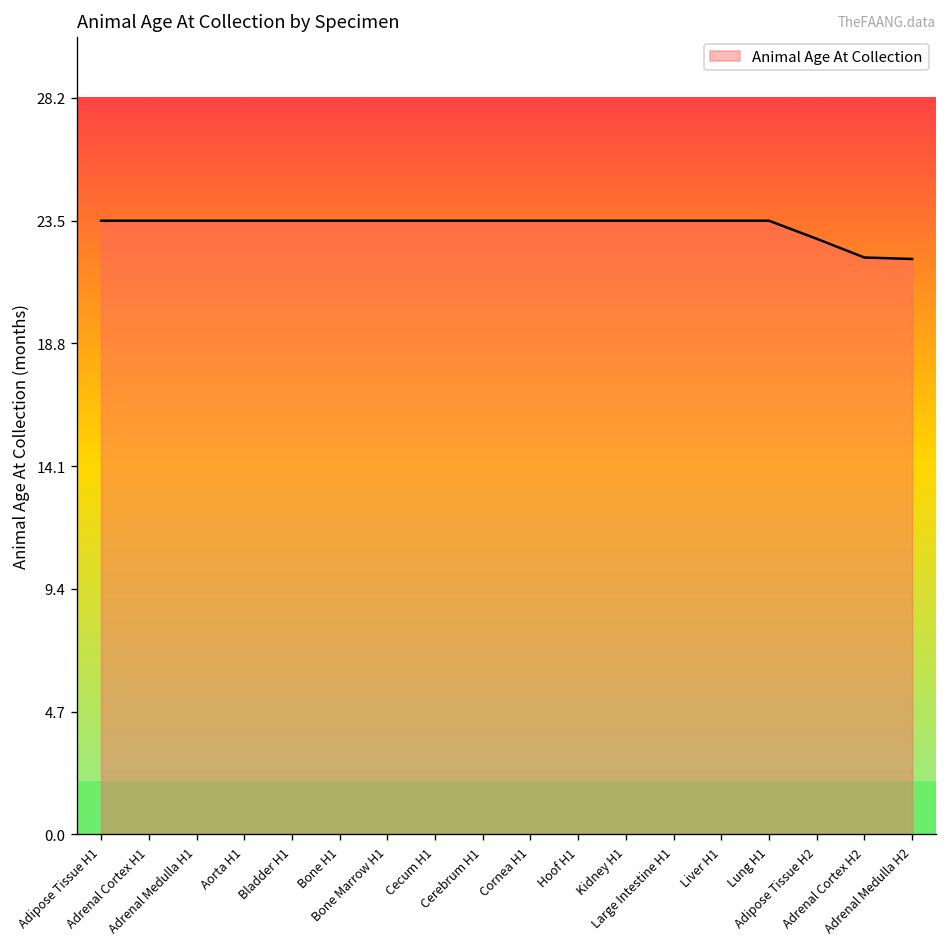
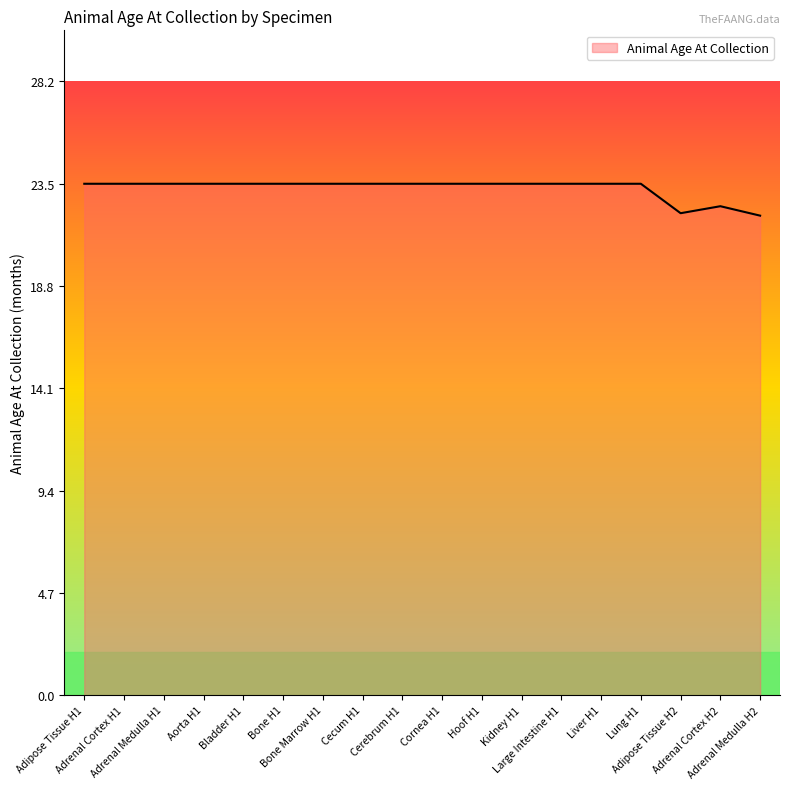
  {
    "Adipose Tissue H1": 23.5,
    "Adrenal Cortex H1": 23.5,
    "Adrenal Medulla H1": 23.5,
    "Aorta H1": 23.5,
    "Bladder H1": 23.5,
    "Bone H1": 23.5,
    "Bone Marrow H1": 23.5,
    "Cecum H1": 23.5,
    "Cerebrum H1": 23.5,
    "Cornea H1": 23.5,
    "Hoof H1": 23.5,
    "Kidney H1": 23.5,
    "Large Intestine H1": 23.5,
    "Liver H1": 23.5,
    "Lung H1": 23.5,
-   "Adipose Tissue H2": 22.8,
-   "Adrenal Cortex H2": 22.1,
+   "Adipose Tissue H2": 22.1,
+   "Adrenal Cortex H2": 22.5,
    "Adrenal Medulla H2": 22.0
  }
